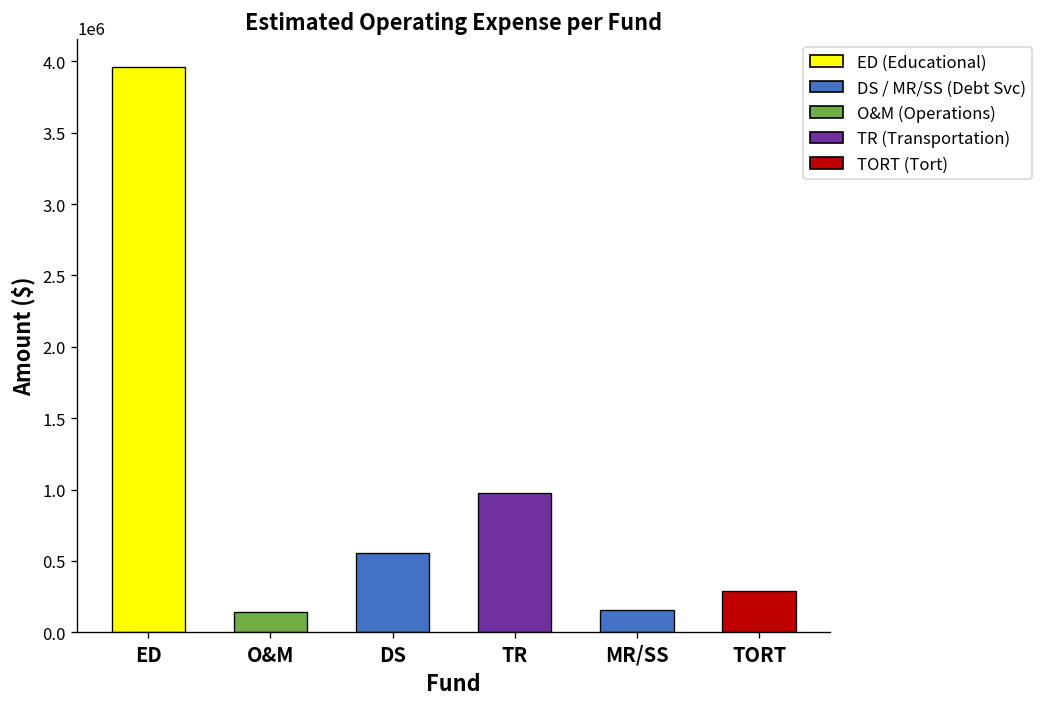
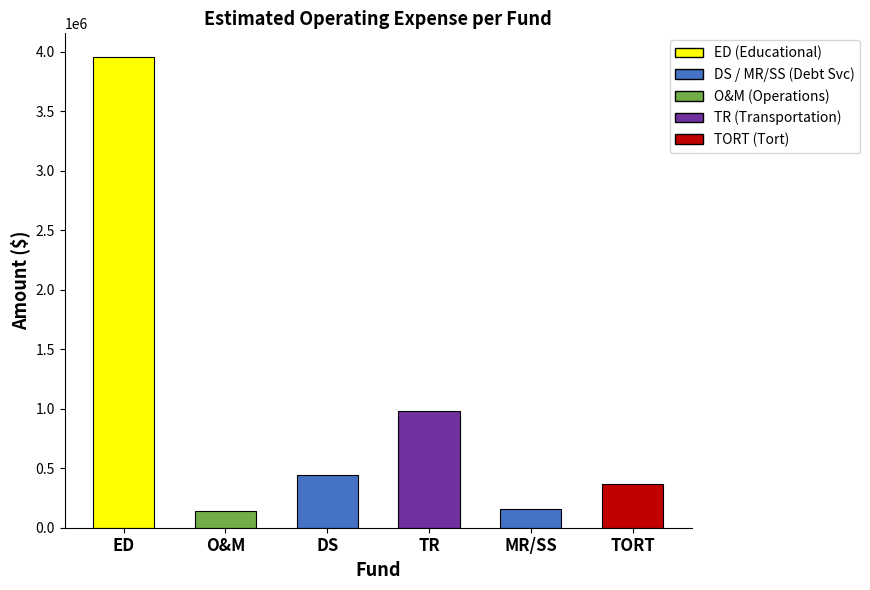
  {
    "ED": 3960000,
    "O&M": 140000,
-   "DS": 560000,
+   "DS": 450000,
    "TR": 980000,
    "MR/SS": 160000,
-   "TORT": 290000
+   "TORT": 370000
  }
